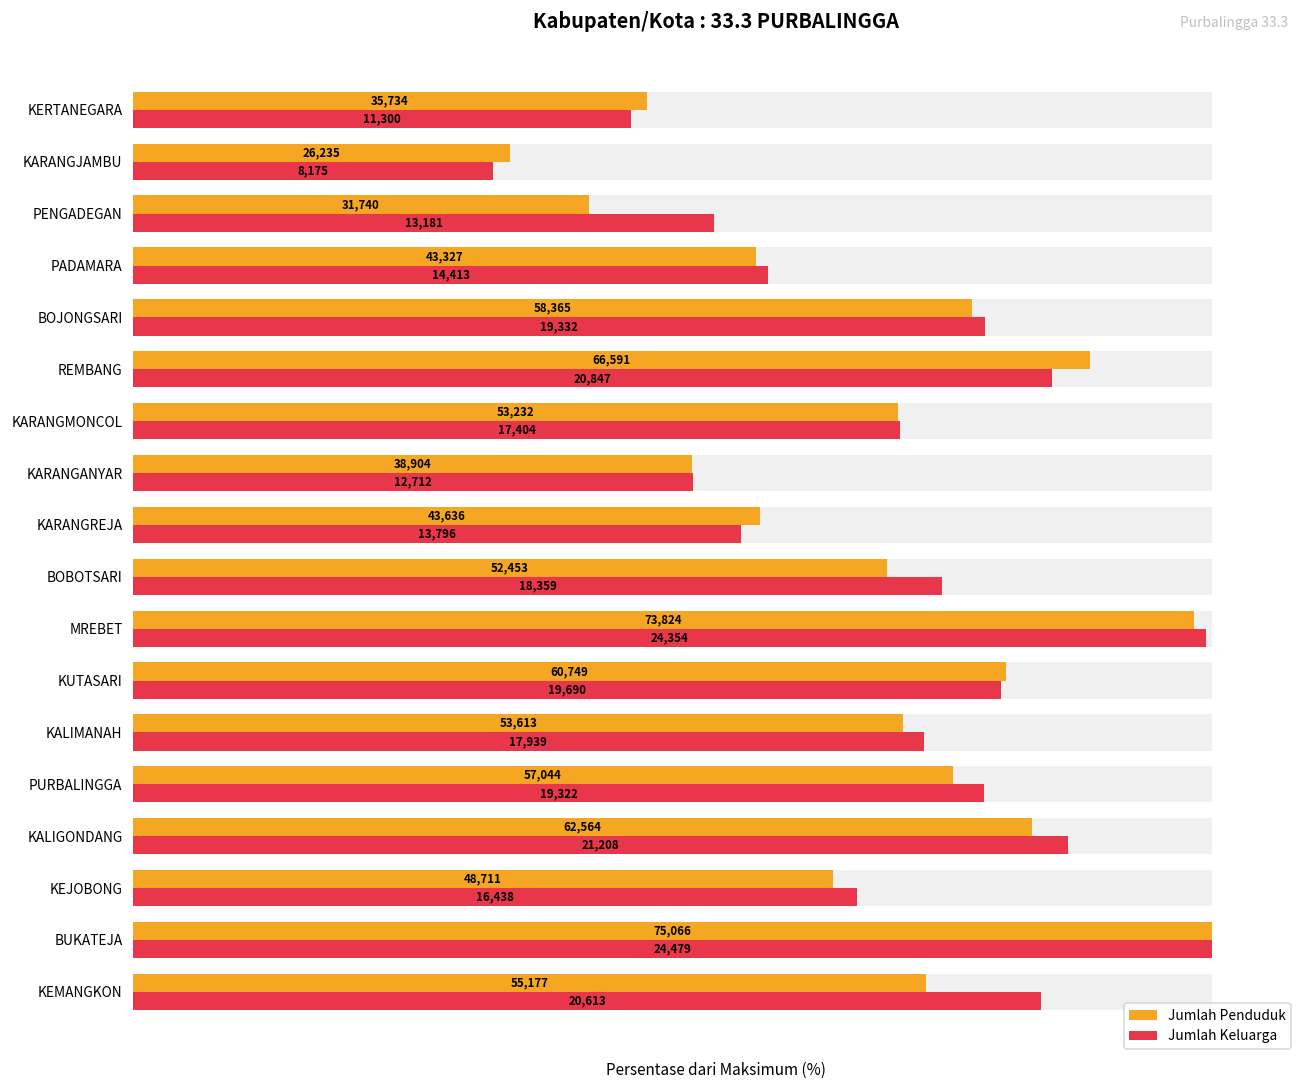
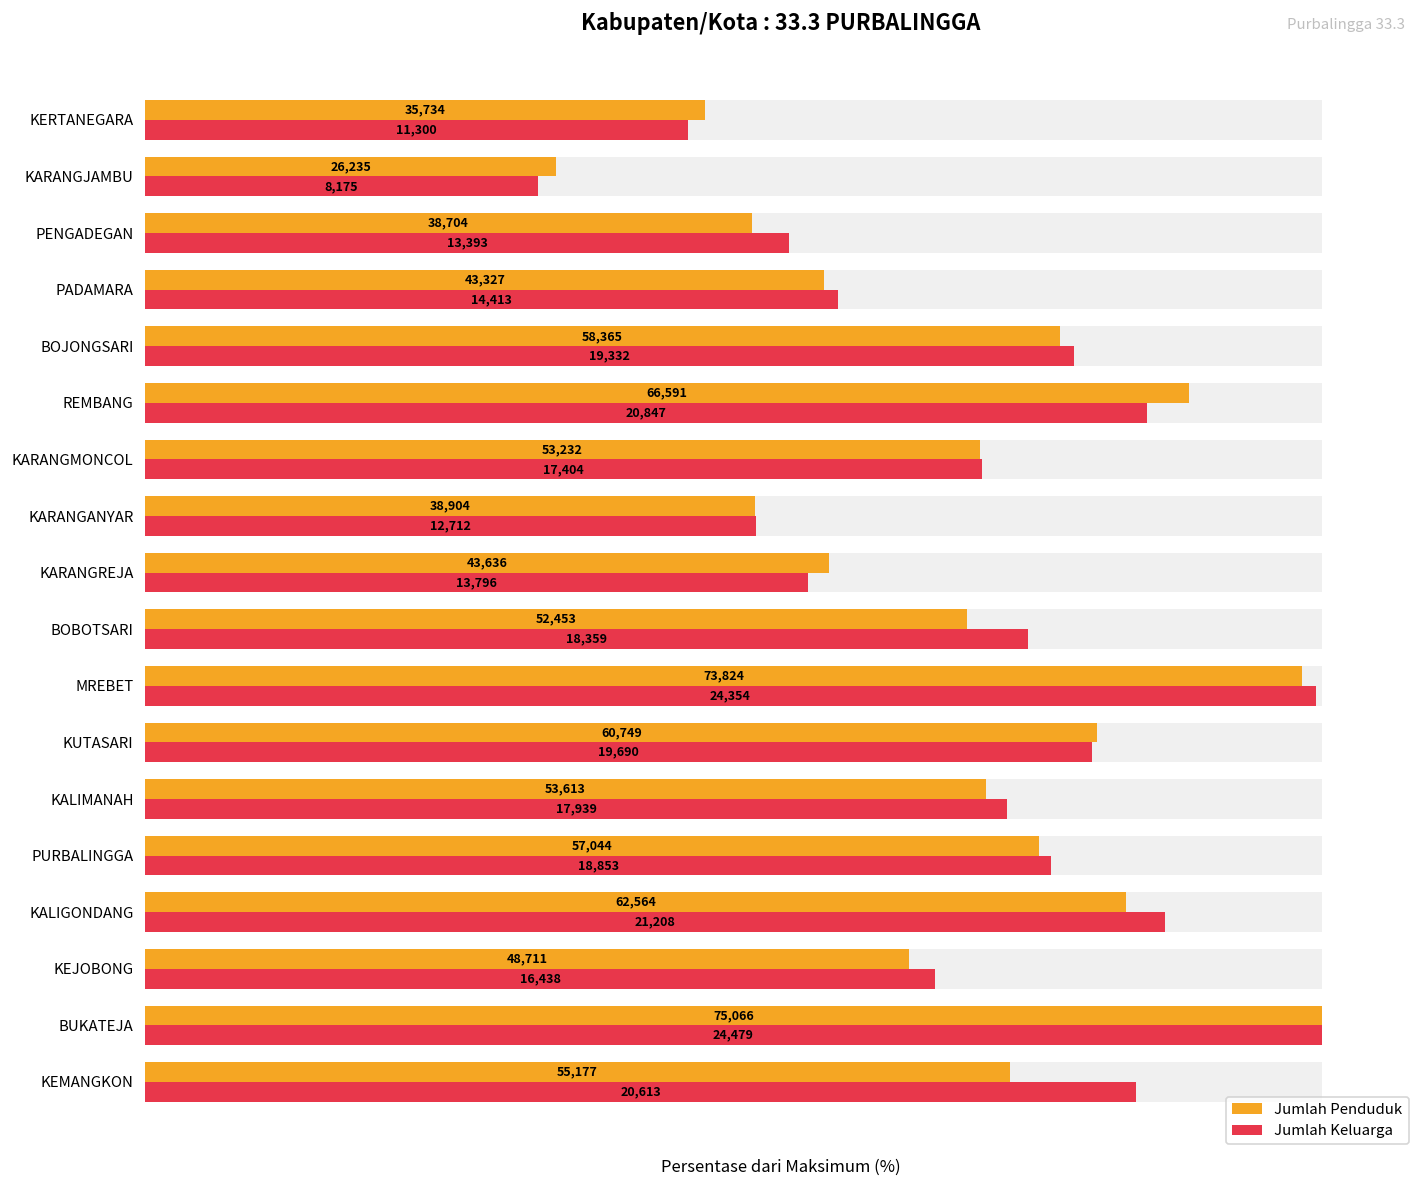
  {
    "Jumlah Penduduk": {
-     "PENGADEGAN": "31,740"
+     "PENGADEGAN": "38,704"
    },
    "Jumlah Keluarga": {
-     "PENGADEGAN": "13,181",
-     "PURBALINGGA": "19,322"
+     "PENGADEGAN": "13,393",
+     "PURBALINGGA": "18,853"
    }
  }
